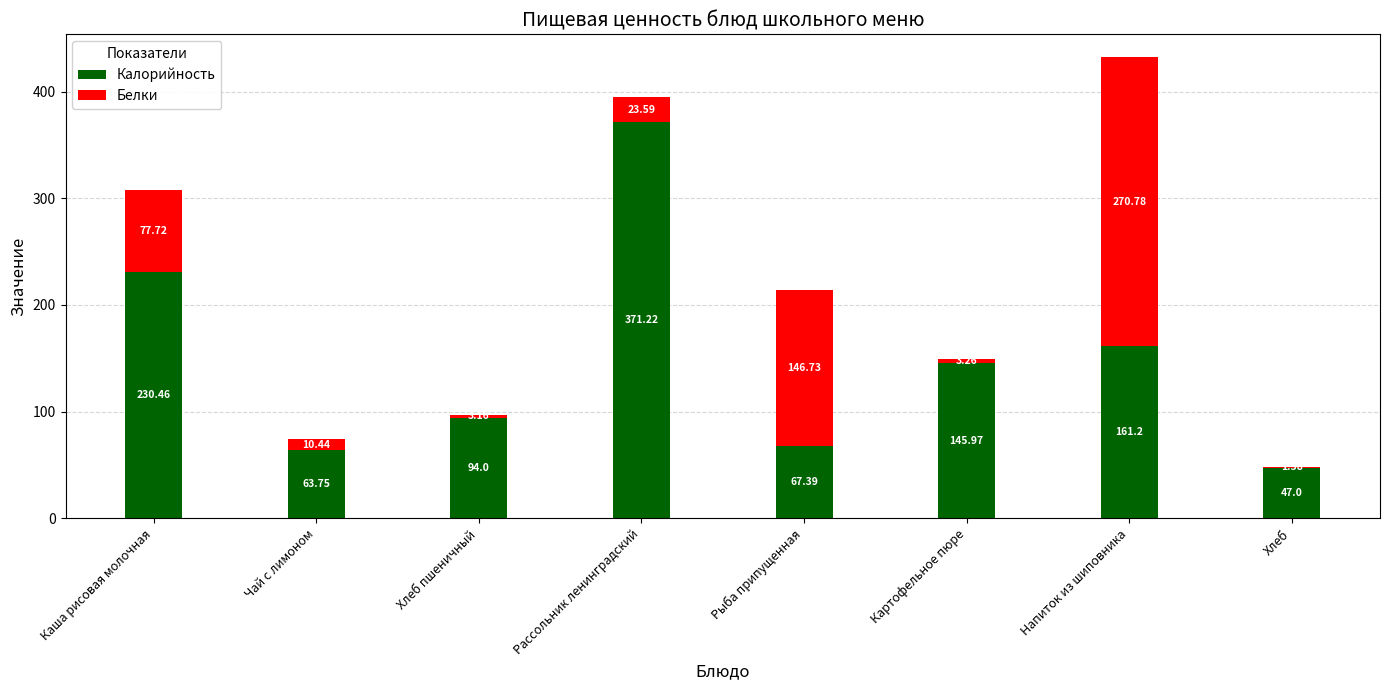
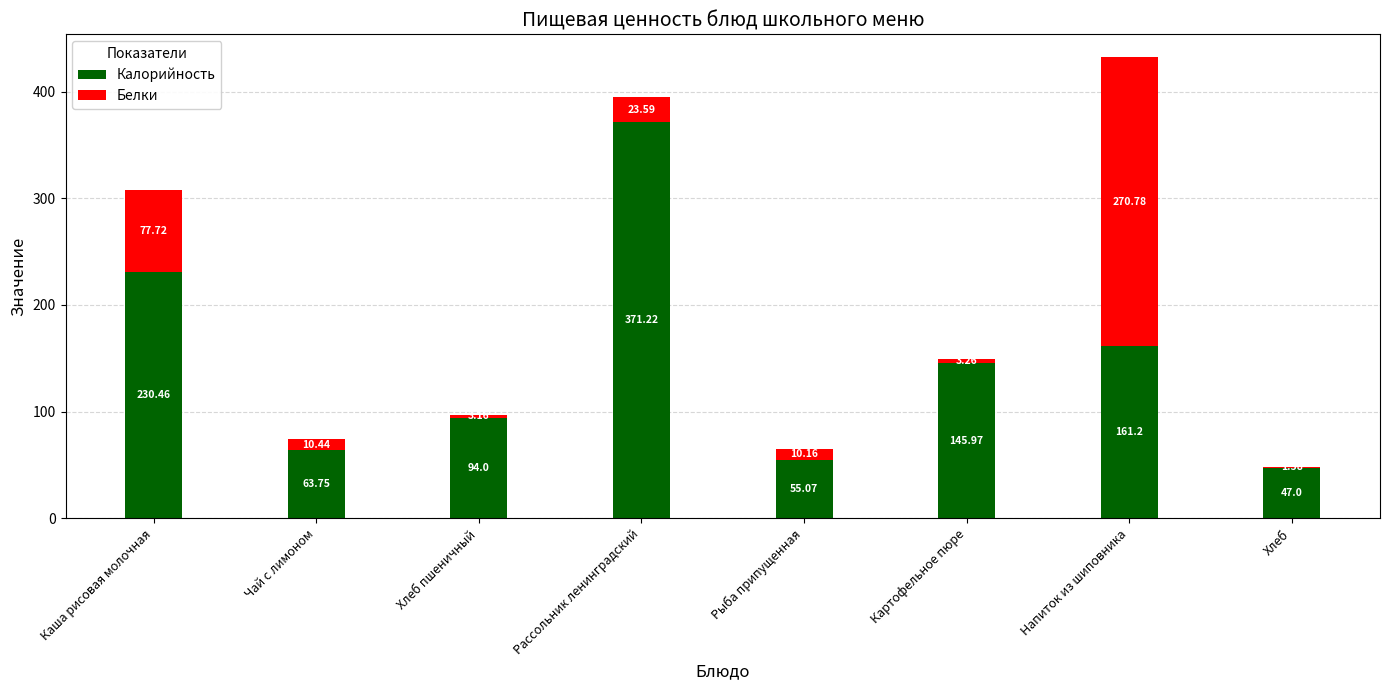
  {
    "Калорийность": {
      "Каша рисовая молочная": 230.46,
      "Чай с лимоном": 63.75,
      "Хлеб пшеничный": 94.0,
      "Рассольник ленинградский": 371.22,
-     "Рыба припущенная": 67.39,
+     "Рыба припущенная": 55.07,
      "Картофельное пюре": 145.97,
      "Напиток из шиповника": 161.2,
      "Хлеб": 47.0
    },
    "Белки": {
      "Каша рисовая молочная": 77.72,
      "Чай с лимоном": 10.44,
      "Хлеб пшеничный": 3.16,
      "Рассольник ленинградский": 23.59,
-     "Рыба припущенная": 146.73,
+     "Рыба припущенная": 10.16,
      "Картофельное пюре": 3.26,
      "Напиток из шиповника": 270.78,
      "Хлеб": 1.58
    }
  }
